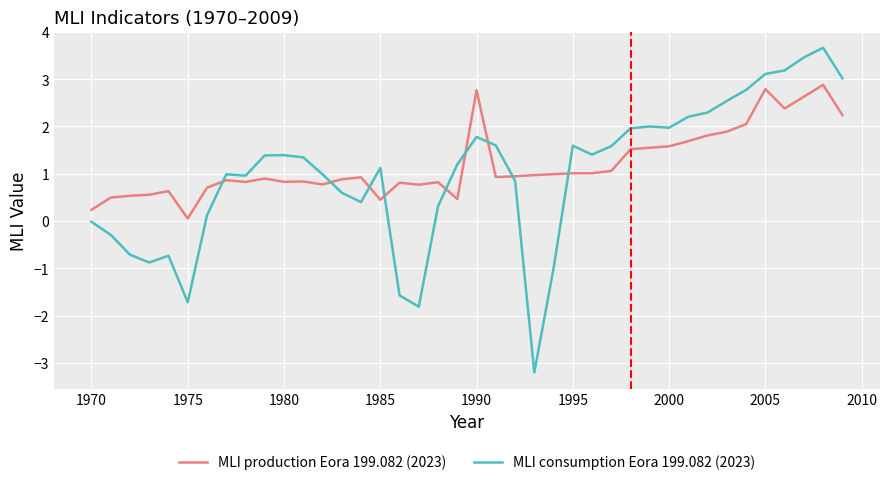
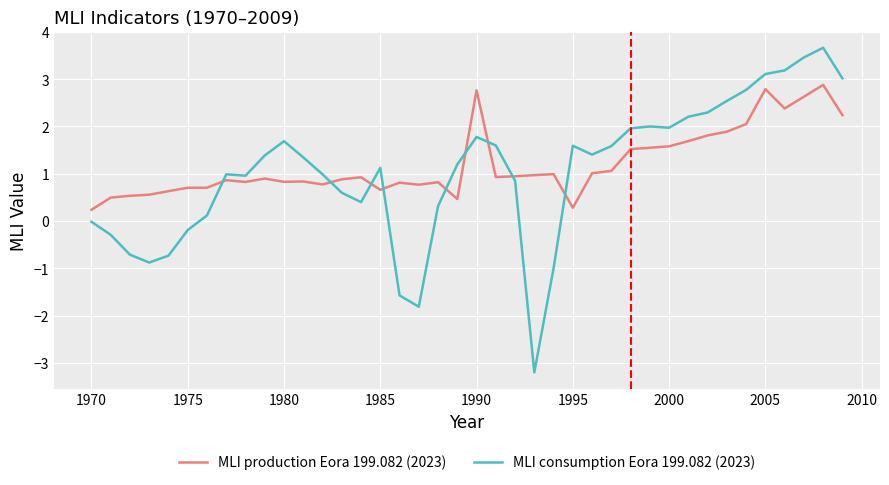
  {
    "MLI production Eora 199.082 (2023)": {
      "1970": 0.2,
-     "1975": 0.1,
+     "1975": 0.7,
      "1980": 0.8,
-     "1985": 0.5,
+     "1985": 0.7,
      "1990": 2.8,
-     "1995": 1.0,
+     "1995": 0.3,
      "2000": 1.6,
      "2005": 2.8
    },
    "MLI consumption Eora 199.082 (2023)": {
      "1970": 0.0,
-     "1975": -1.7,
-     "1980": 1.4,
+     "1975": -0.2,
+     "1980": 1.7,
      "1985": 1.1,
      "1990": 1.8,
      "1995": 1.6,
      "2000": 2.0,
      "2005": 3.1
    }
  }
